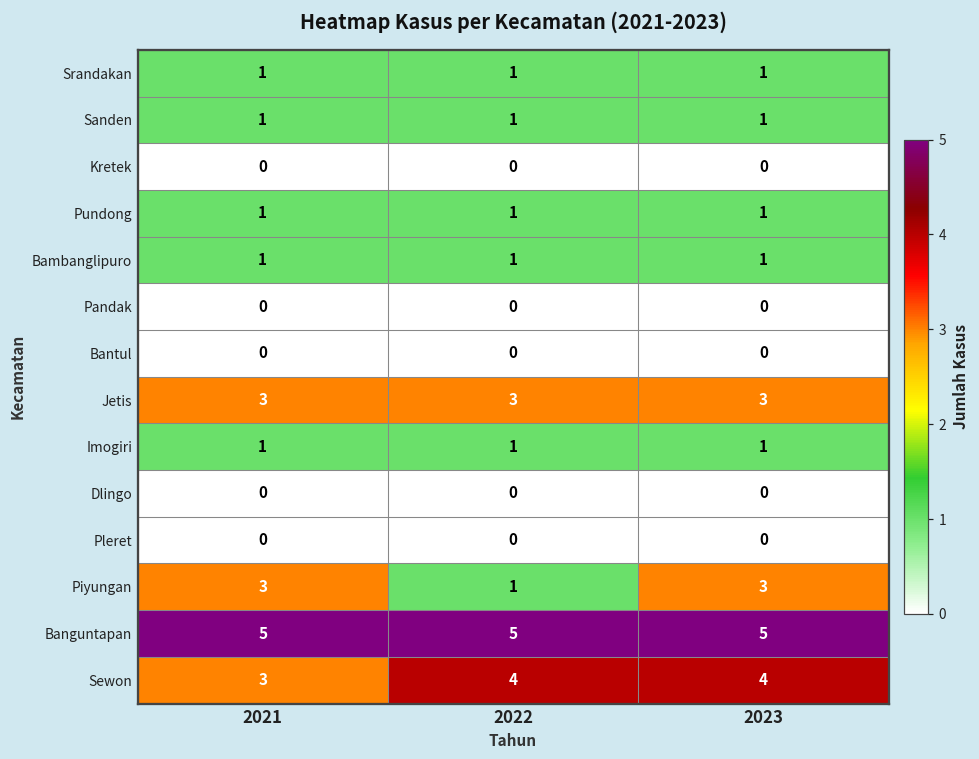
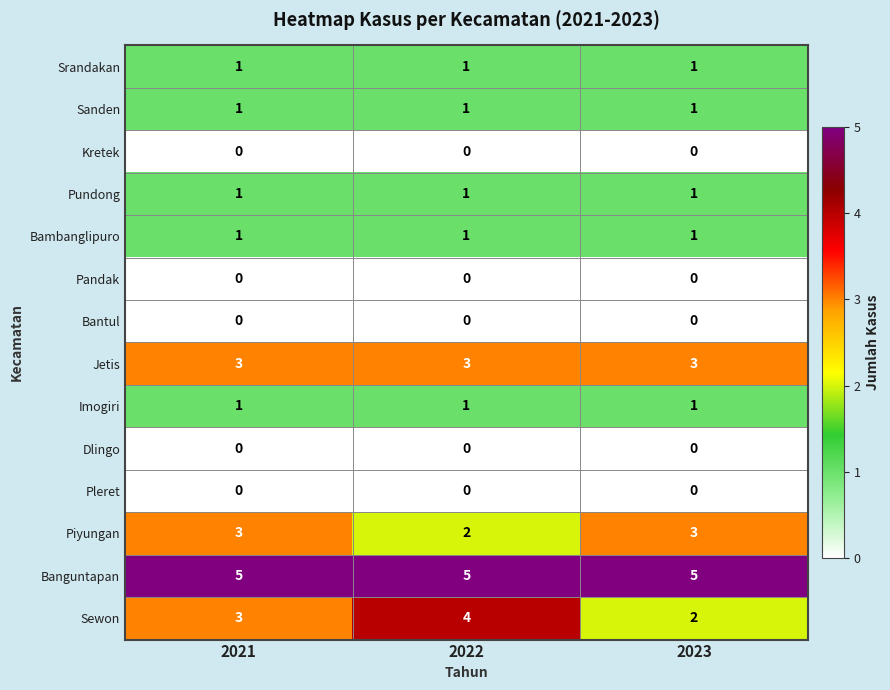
  {
    "Srandakan": {
      "2021": 1,
      "2022": 1,
      "2023": 1
    },
    "Sanden": {
      "2021": 1,
      "2022": 1,
      "2023": 1
    },
    "Kretek": {
      "2021": 0,
      "2022": 0,
      "2023": 0
    },
    "Pundong": {
      "2021": 1,
      "2022": 1,
      "2023": 1
    },
    "Bambanglipuro": {
      "2021": 1,
      "2022": 1,
      "2023": 1
    },
    "Pandak": {
      "2021": 0,
      "2022": 0,
      "2023": 0
    },
    "Bantul": {
      "2021": 0,
      "2022": 0,
      "2023": 0
    },
    "Jetis": {
      "2021": 3,
      "2022": 3,
      "2023": 3
    },
    "Imogiri": {
      "2021": 1,
      "2022": 1,
      "2023": 1
    },
    "Dlingo": {
      "2021": 0,
      "2022": 0,
      "2023": 0
    },
    "Pleret": {
      "2021": 0,
      "2022": 0,
      "2023": 0
    },
    "Piyungan": {
      "2021": 3,
-     "2022": 1,
+     "2022": 2,
      "2023": 3
    },
    "Banguntapan": {
      "2021": 5,
      "2022": 5,
      "2023": 5
    },
    "Sewon": {
      "2021": 3,
      "2022": 4,
-     "2023": 4
+     "2023": 2
    }
  }
